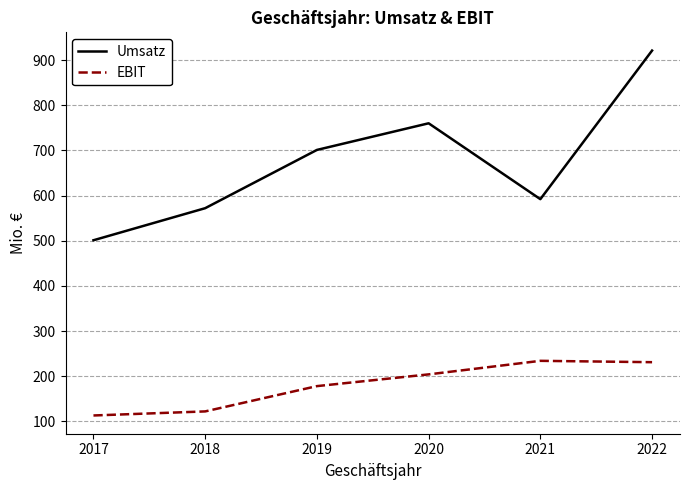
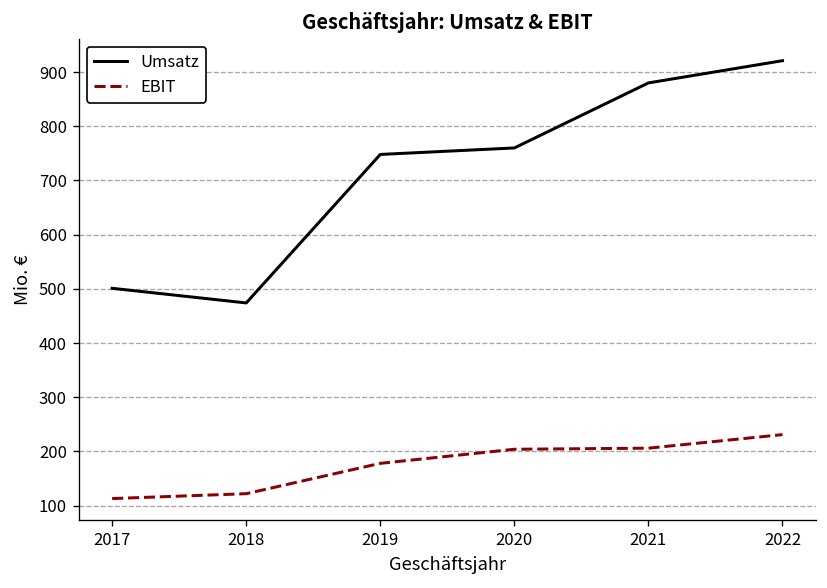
  {
    "Umsatz": {
      "2017": 500,
-     "2018": 570,
-     "2019": 700,
+     "2018": 470,
+     "2019": 750,
      "2020": 760,
-     "2021": 590,
+     "2021": 880,
      "2022": 920
    },
    "EBIT": {
      "2017": 110,
      "2018": 120,
      "2019": 180,
      "2020": 200,
-     "2021": 230,
+     "2021": 210,
      "2022": 230
    }
  }
